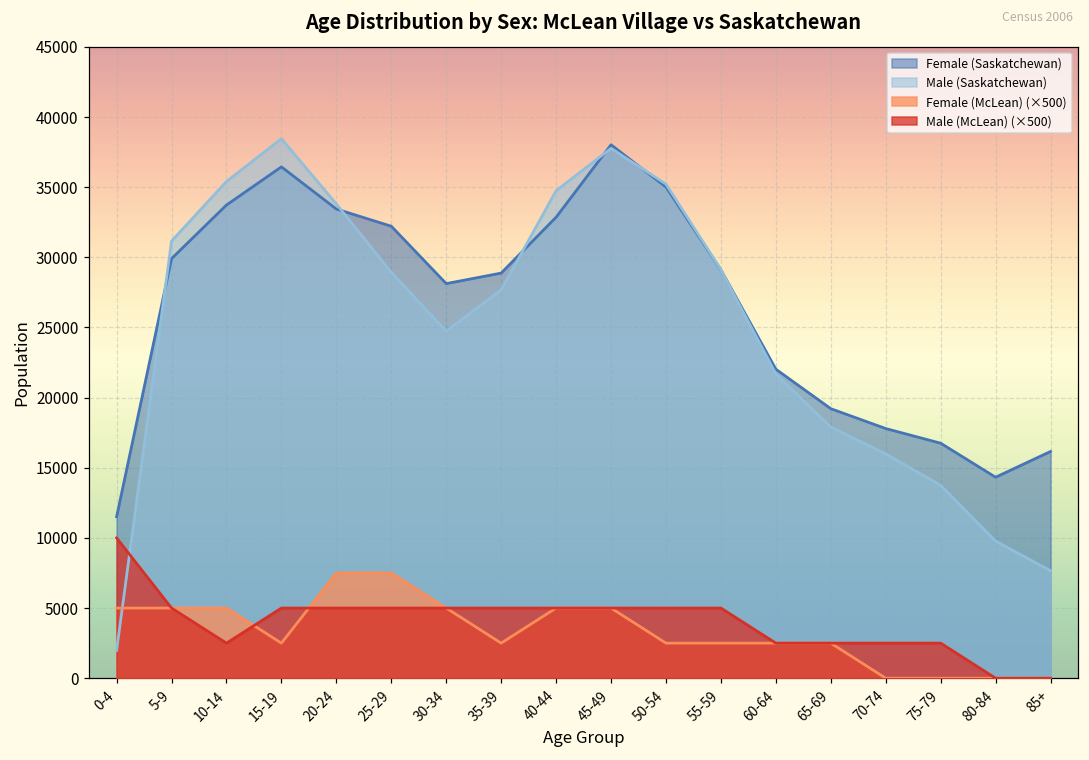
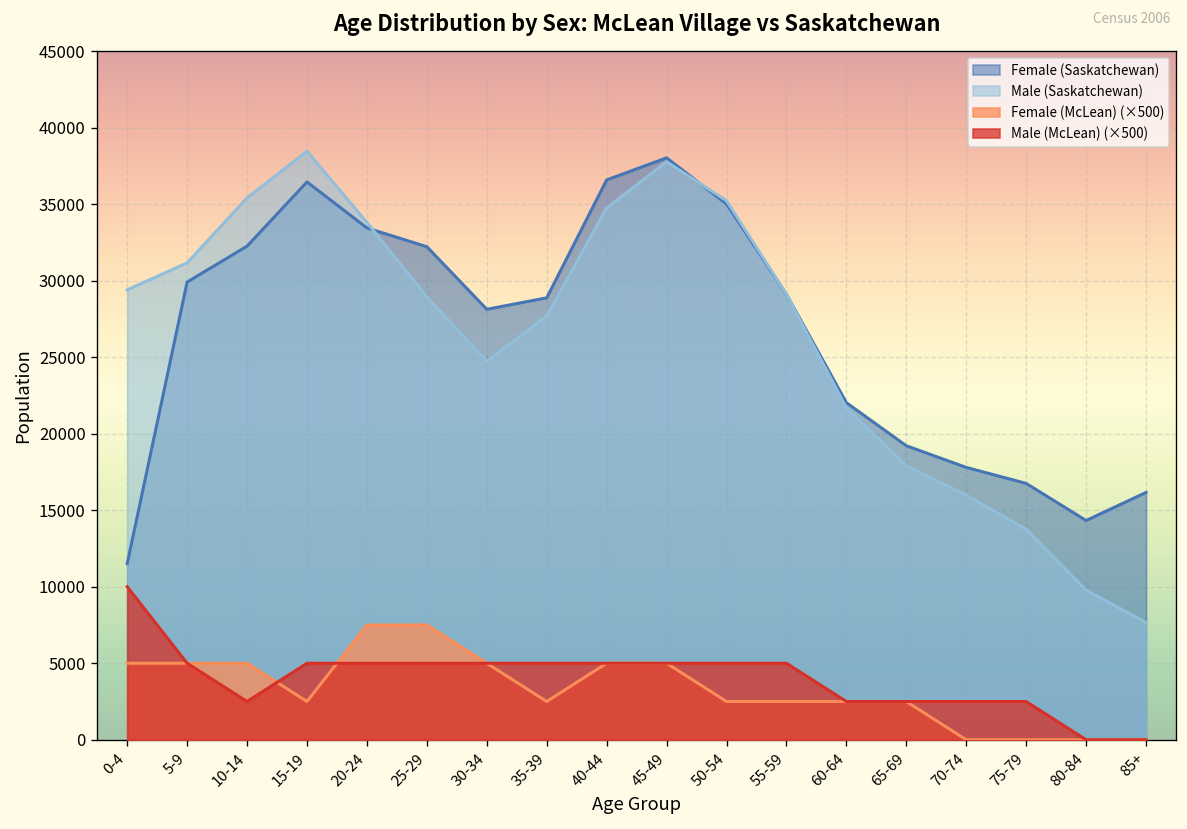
  {
    "Female (Saskatchewan)": {
      "0-4": 11500,
      "5-9": 29900,
-     "10-14": 33700,
+     "10-14": 32300,
      "15-19": 36400,
      "20-24": 33400,
      "25-29": 32200,
      "30-34": 28100,
      "35-39": 28900,
-     "40-44": 32900,
+     "40-44": 36600,
      "45-49": 38000,
      "50-54": 35000,
      "60-64": 22000,
      "65-69": 19200,
      "70-74": 17800,
      "75-79": 16800,
      "80-84": 14300,
      "85+": 16200
    },
    "Male (Saskatchewan)": {
-     "0-4": 2000,
+     "0-4": 29400,
      "5-9": 31200,
      "10-14": 35400,
      "15-19": 38500,
      "20-24": 33800,
      "25-29": 28900,
      "30-34": 24700,
      "35-39": 27700,
      "40-44": 34700,
      "45-49": 37800,
      "50-54": 35200,
      "60-64": 21700,
      "65-69": 17900,
      "70-74": 16000,
      "75-79": 13800,
      "80-84": 9800,
      "85+": 7700
    },
    "Female (McLean) (×500)": {
      "0-4": 5000,
      "10-14": 5000,
      "15-19": 2500,
      "20-24": 7500,
      "25-29": 7500,
      "35-39": 2500,
      "50-54": 2500,
      "55-59": 2500,
      "70-74": 0,
      "75-79": 0
    },
    "Male (McLean) (×500)": {
      "0-4": 10000,
      "10-14": 2500,
      "15-19": 5000,
      "20-24": 5000,
      "25-29": 5000,
      "35-39": 5000,
      "50-54": 5000,
      "55-59": 5000,
      "70-74": 2500,
      "75-79": 2500
    }
  }
